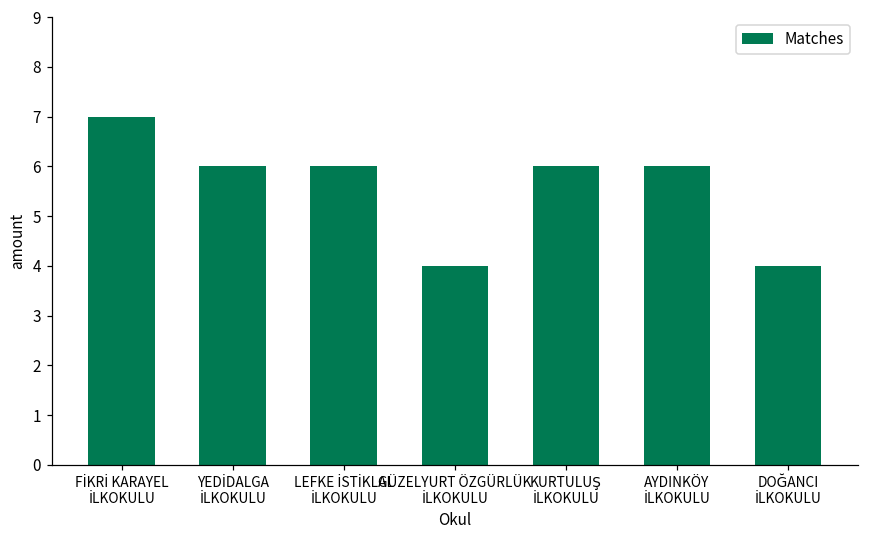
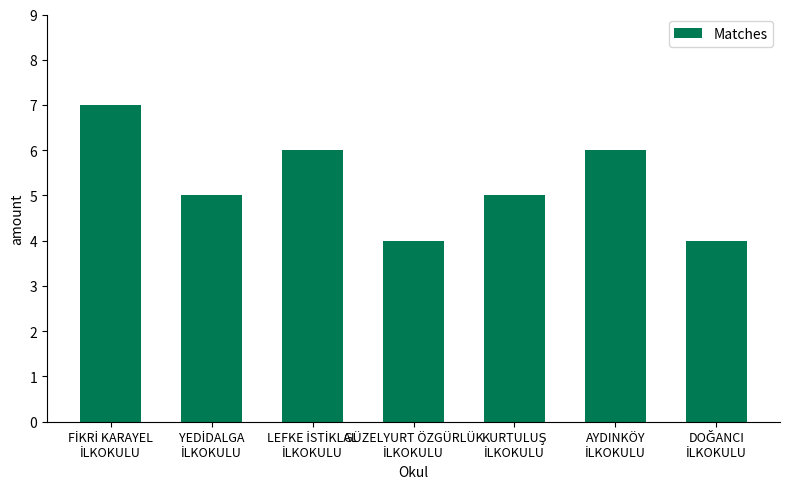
  {
    "FİKRİ KARAYEL İLKOKULU": 7,
-   "YEDİDALGA İLKOKULU": 6,
+   "YEDİDALGA İLKOKULU": 5,
    "GÜZELYURT ÖZGÜRLÜK İLKOKULU": 4,
-   "KURTULUŞ İLKOKULU": 6,
+   "KURTULUŞ İLKOKULU": 5,
    "AYDINKÖY İLKOKULU": 6,
    "DOĞANCI İLKOKULU": 4
  }
